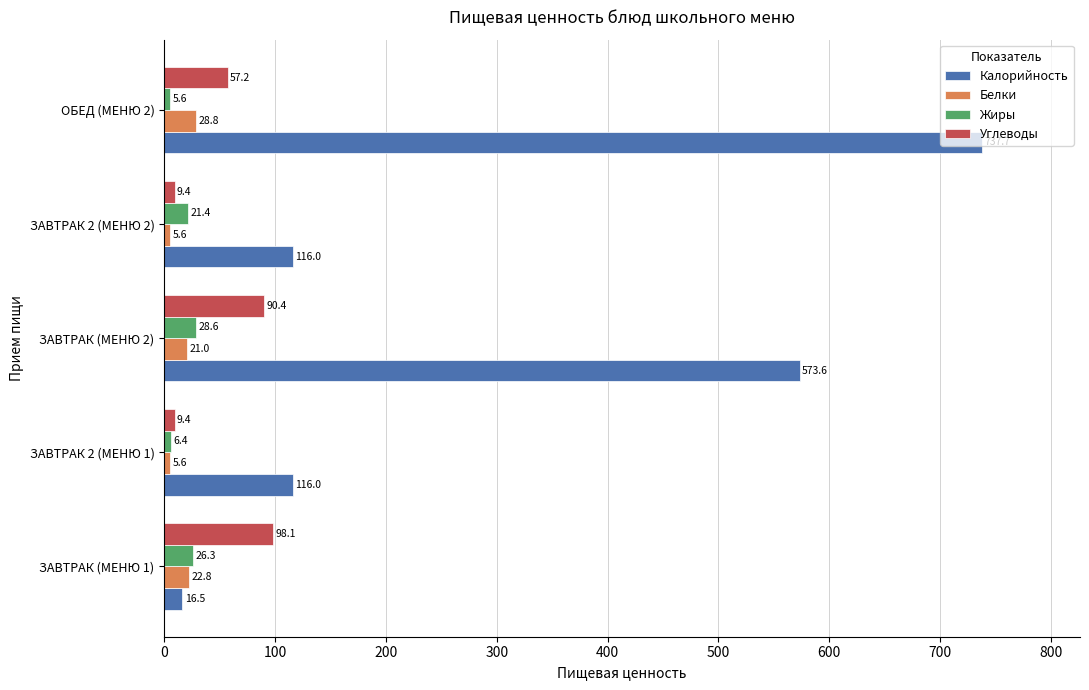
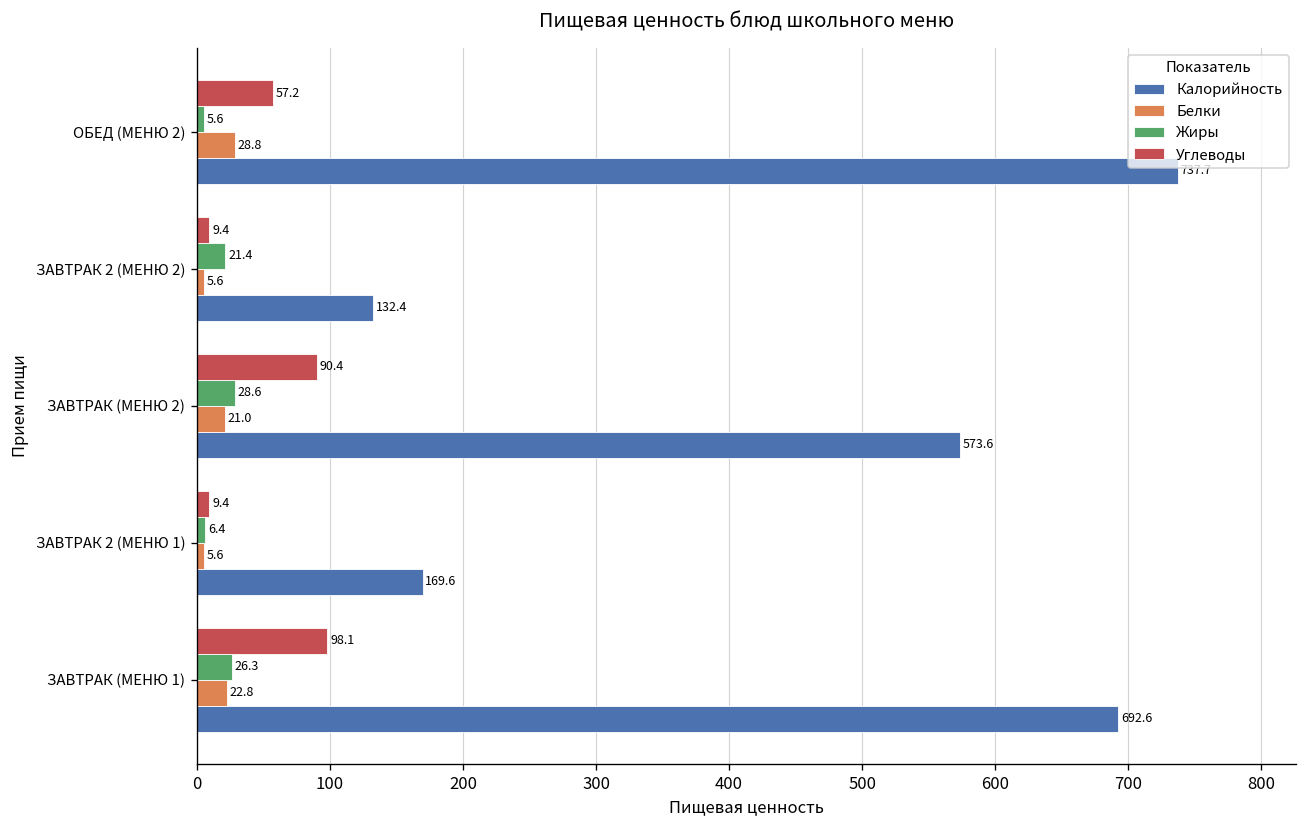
  {
    "Калорийность": {
-     "ЗАВТРАК 2 (МЕНЮ 2)": 116.0,
+     "ЗАВТРАК 2 (МЕНЮ 2)": 132.4,
      "ЗАВТРАК (МЕНЮ 2)": 573.6,
-     "ЗАВТРАК 2 (МЕНЮ 1)": 116.0,
-     "ЗАВТРАК (МЕНЮ 1)": 16.5
+     "ЗАВТРАК 2 (МЕНЮ 1)": 169.6,
+     "ЗАВТРАК (МЕНЮ 1)": 692.6
    },
    "Жиры": {
      "ОБЕД (МЕНЮ 2)": 5.6,
      "ЗАВТРАК 2 (МЕНЮ 2)": 21.4,
      "ЗАВТРАК (МЕНЮ 2)": 28.6,
      "ЗАВТРАК 2 (МЕНЮ 1)": 6.4,
      "ЗАВТРАК (МЕНЮ 1)": 26.3
    }
  }
